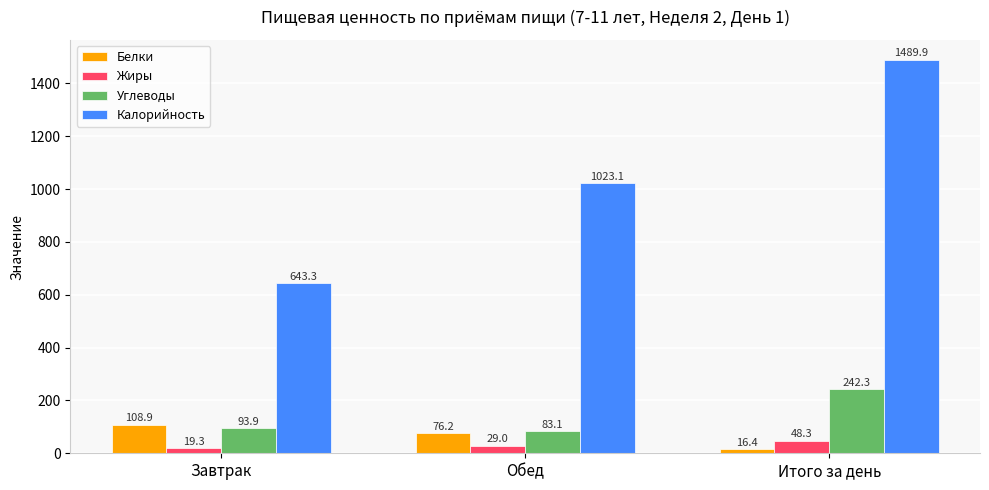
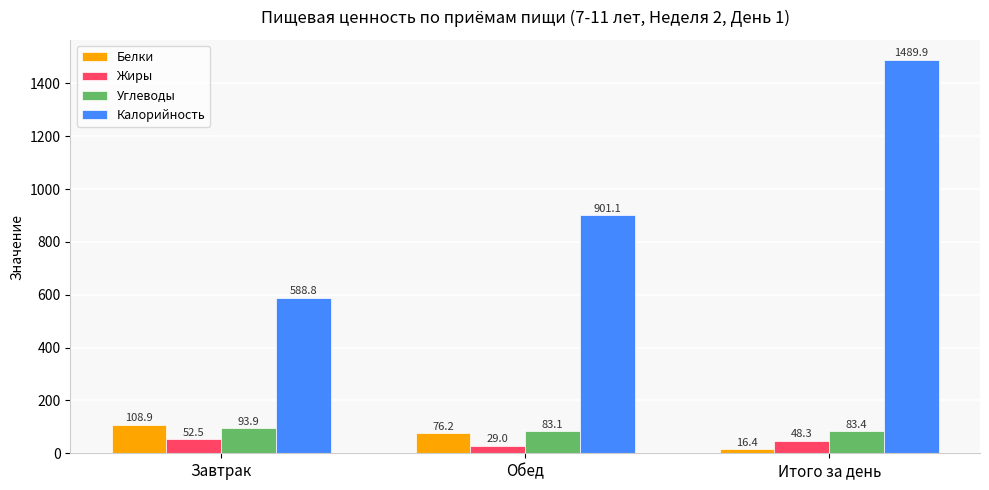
  {
    "Белки": {
      "Завтрак": 108.9,
      "Обед": 76.2,
      "Итого за день": 16.4
    },
    "Жиры": {
-     "Завтрак": 19.3,
+     "Завтрак": 52.5,
      "Обед": 29.0,
      "Итого за день": 48.3
    },
    "Углеводы": {
      "Завтрак": 93.9,
      "Обед": 83.1,
-     "Итого за день": 242.3
+     "Итого за день": 83.4
    },
    "Калорийность": {
-     "Завтрак": 643.3,
-     "Обед": 1023.1,
+     "Завтрак": 588.8,
+     "Обед": 901.1,
      "Итого за день": 1489.9
    }
  }
